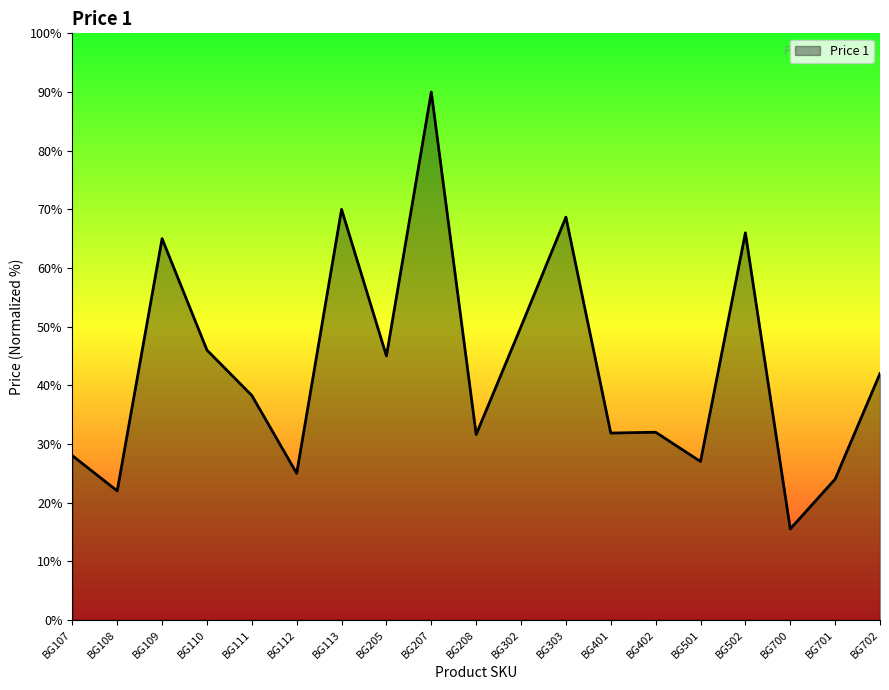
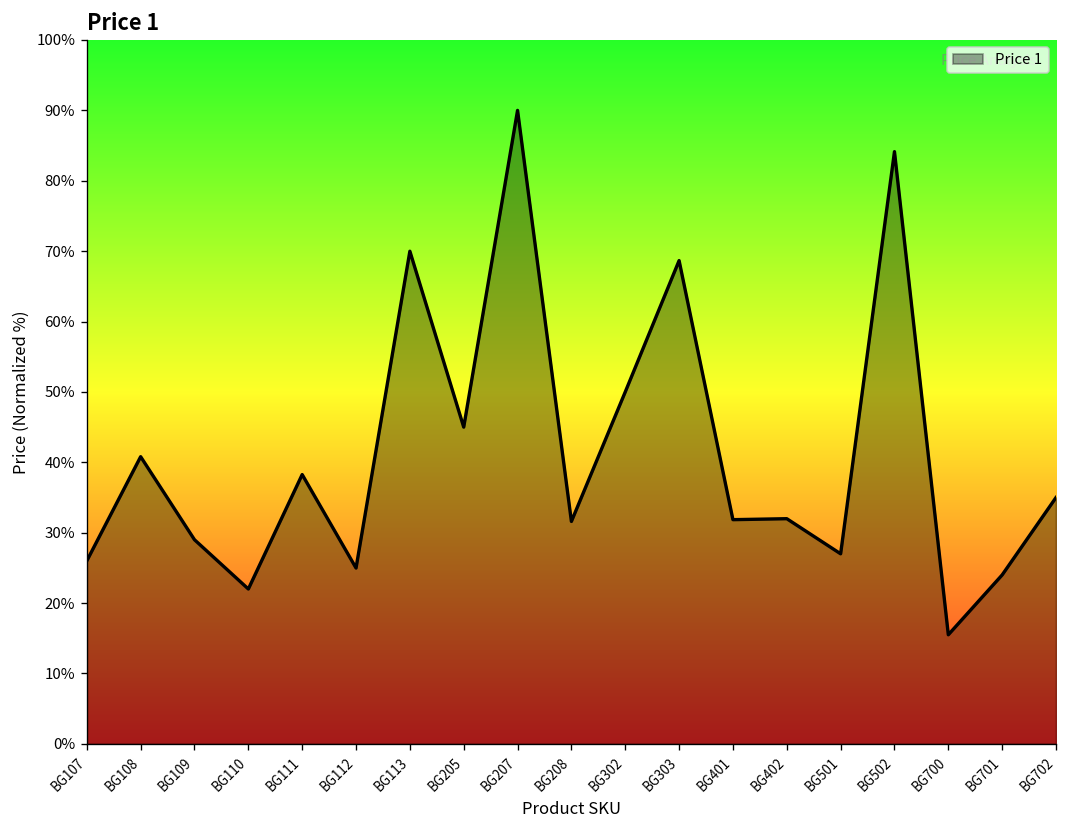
  {
-   "BG107": "28%",
-   "BG108": "22%",
-   "BG109": "65%",
-   "BG110": "46%",
+   "BG107": "26%",
+   "BG108": "41%",
+   "BG109": "29%",
+   "BG110": "22%",
    "BG111": "38%",
    "BG112": "25%",
    "BG113": "70%",
    "BG205": "45%",
    "BG207": "90%",
    "BG208": "32%",
    "BG302": "50%",
    "BG303": "69%",
    "BG401": "32%",
    "BG402": "32%",
    "BG501": "27%",
-   "BG502": "66%",
+   "BG502": "84%",
    "BG700": "16%",
    "BG701": "24%",
-   "BG702": "42%"
+   "BG702": "35%"
  }
